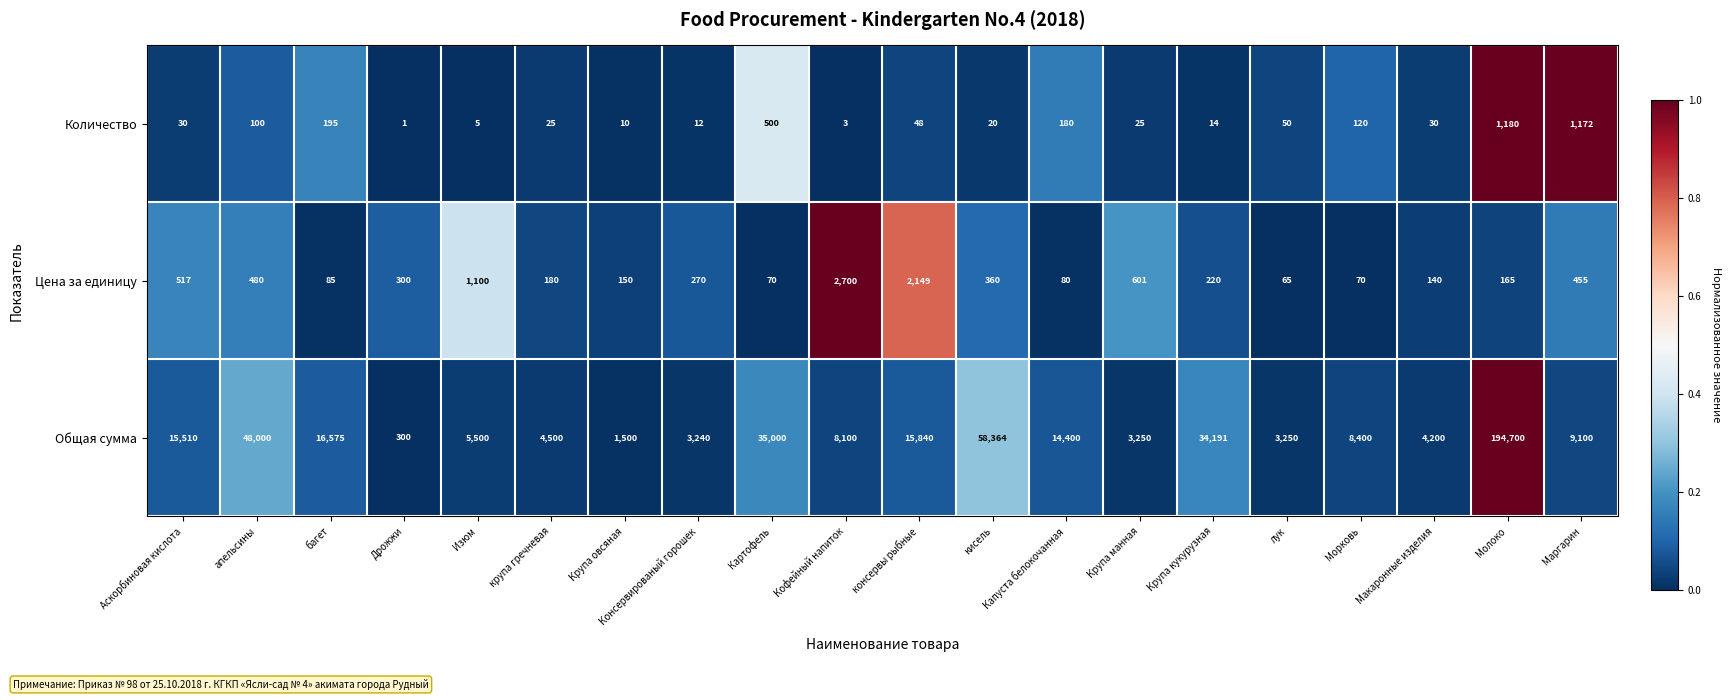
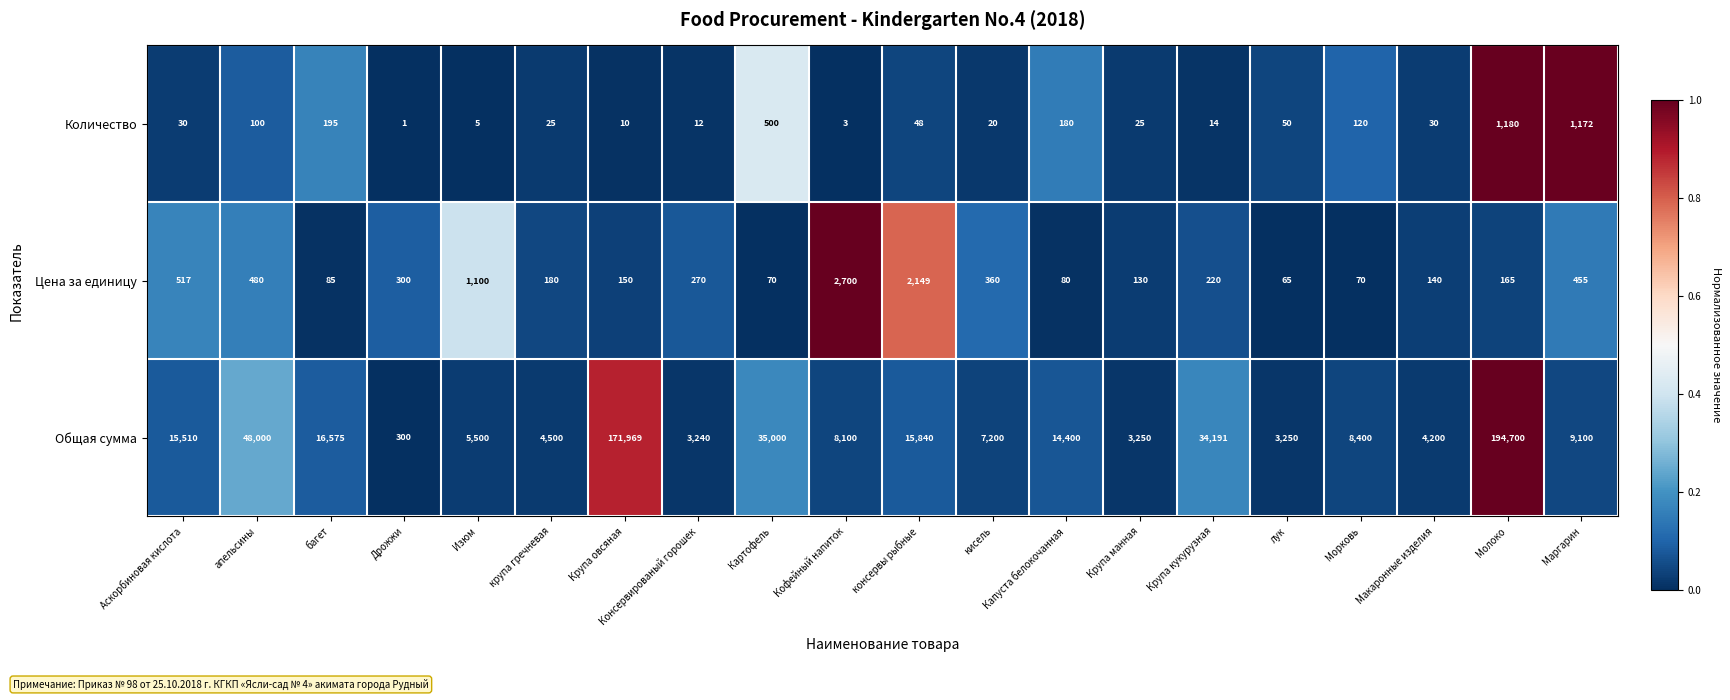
  {
    "Количество": {
      "Аскорбиновая кислота": "30",
      "апельсины": "100",
      "багет": "195",
      "Дрожжи": "1",
      "Изюм": "5",
      "крупа гречневая": "25",
      "Крупа овсяная": "10",
      "Консервированый горошек": "12",
      "Картофель": "500",
      "Кофейный напиток": "3",
      "консервы рыбные": "48",
      "кисель": "20",
      "Капуста белокочанная": "180",
      "Крупа манная": "25",
      "Крупа кукурузная": "14",
      "лук": "50",
      "Морковь": "120",
      "Макаронные изделия": "30",
      "Молоко": "1,180",
      "Маргарин": "1,172"
    },
    "Цена за единицу": {
      "Аскорбиновая кислота": "517",
      "апельсины": "480",
      "багет": "85",
      "Дрожжи": "300",
      "Изюм": "1,100",
      "крупа гречневая": "180",
      "Крупа овсяная": "150",
      "Консервированый горошек": "270",
      "Картофель": "70",
      "Кофейный напиток": "2,700",
      "консервы рыбные": "2,149",
      "кисель": "360",
      "Капуста белокочанная": "80",
-     "Крупа манная": "601",
+     "Крупа манная": "130",
      "Крупа кукурузная": "220",
      "лук": "65",
      "Морковь": "70",
      "Макаронные изделия": "140",
      "Молоко": "165",
      "Маргарин": "455"
    },
    "Общая сумма": {
      "Аскорбиновая кислота": "15,510",
      "апельсины": "48,000",
      "багет": "16,575",
      "Дрожжи": "300",
      "Изюм": "5,500",
      "крупа гречневая": "4,500",
-     "Крупа овсяная": "1,500",
+     "Крупа овсяная": "171,969",
      "Консервированый горошек": "3,240",
      "Картофель": "35,000",
      "Кофейный напиток": "8,100",
      "консервы рыбные": "15,840",
-     "кисель": "58,364",
+     "кисель": "7,200",
      "Капуста белокочанная": "14,400",
      "Крупа манная": "3,250",
      "Крупа кукурузная": "34,191",
      "лук": "3,250",
      "Морковь": "8,400",
      "Макаронные изделия": "4,200",
      "Молоко": "194,700",
      "Маргарин": "9,100"
    }
  }
